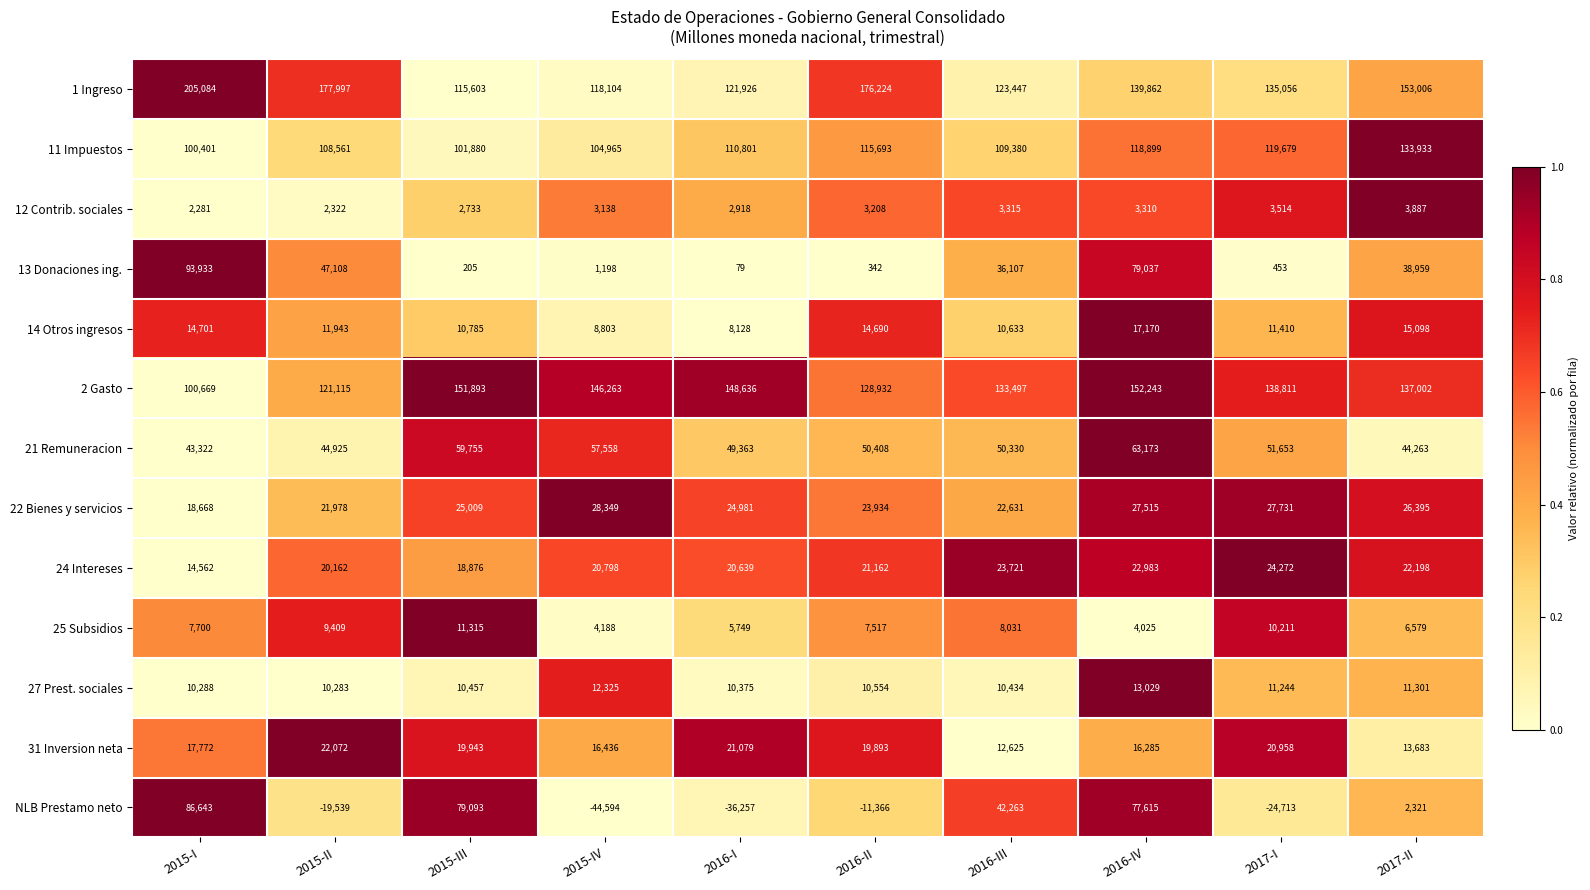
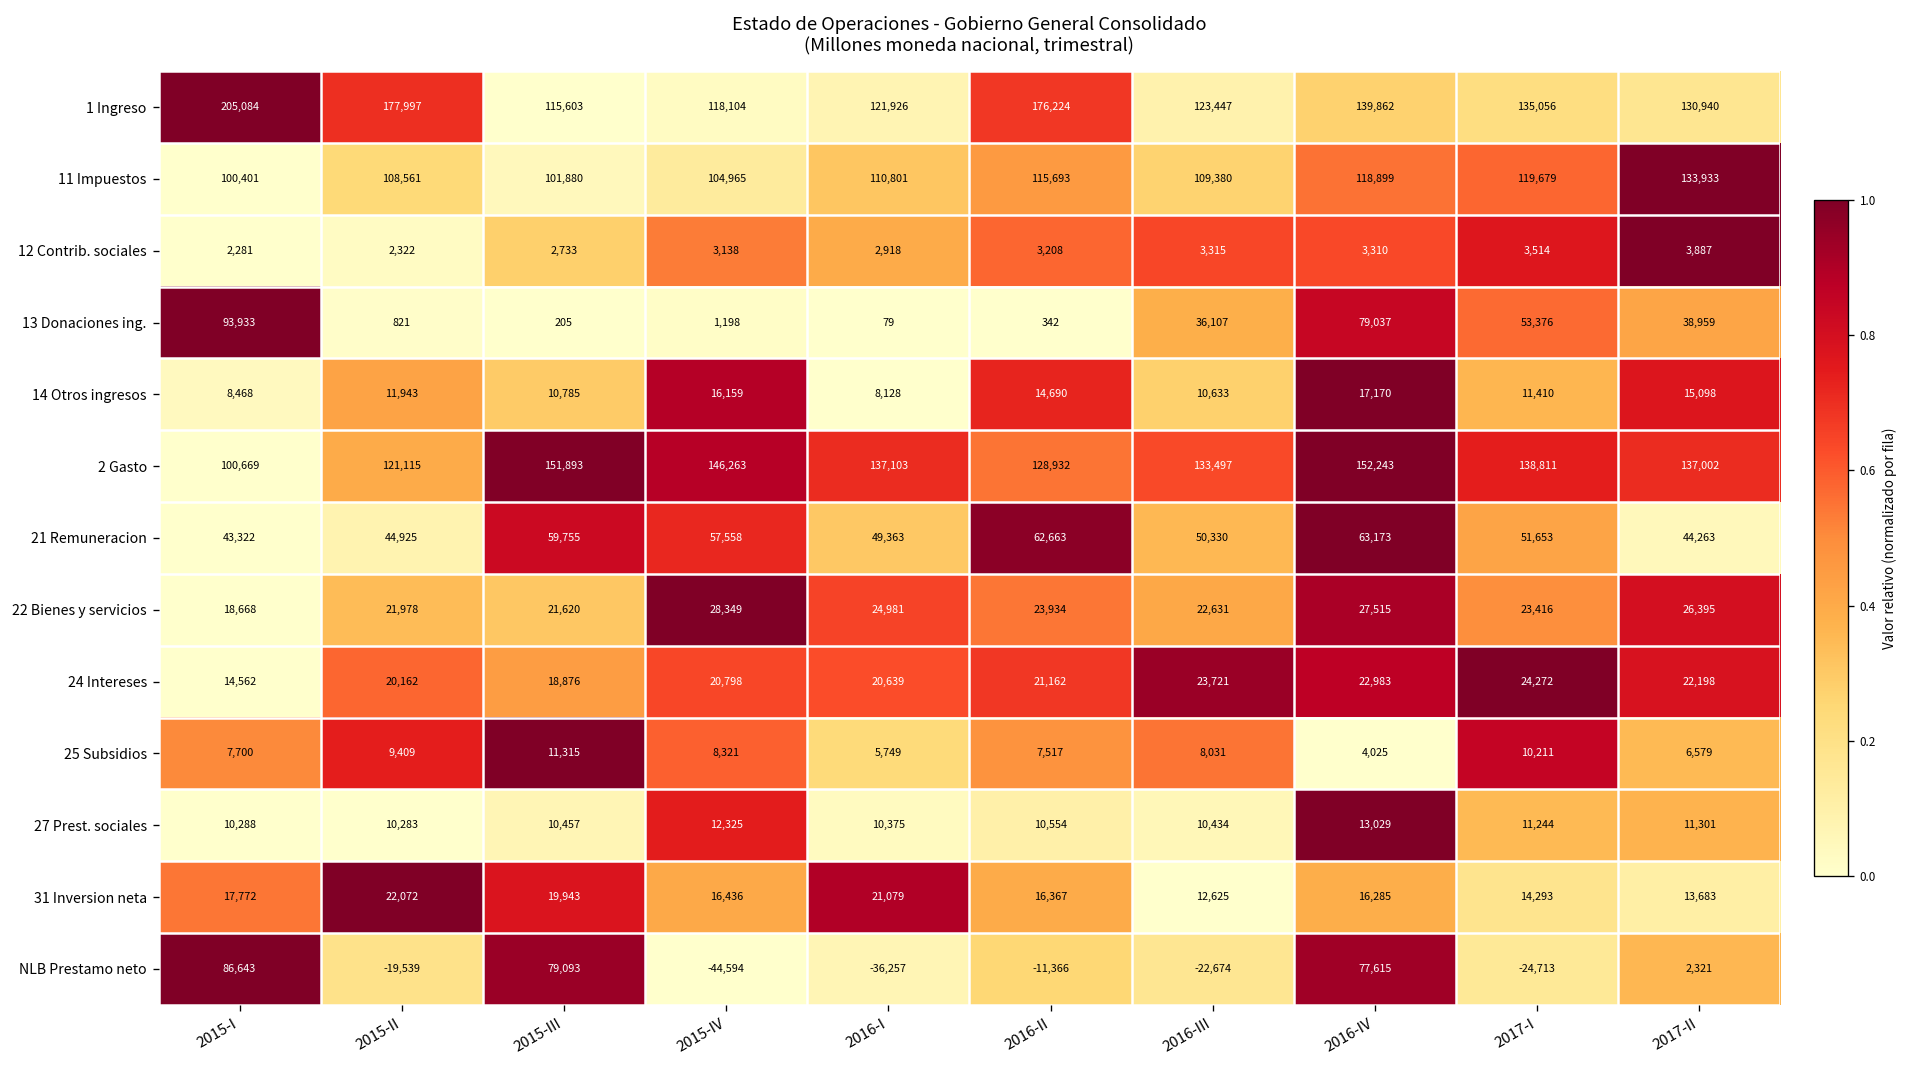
  {
    "1 Ingreso": {
      "2015-I": "205,084",
      "2015-II": "177,997",
      "2015-III": "115,603",
      "2015-IV": "118,104",
      "2016-I": "121,926",
      "2016-II": "176,224",
      "2016-III": "123,447",
      "2016-IV": "139,862",
      "2017-I": "135,056",
-     "2017-II": "153,006"
+     "2017-II": "130,940"
    },
    "11 Impuestos": {
      "2015-I": "100,401",
      "2015-II": "108,561",
      "2015-III": "101,880",
      "2015-IV": "104,965",
      "2016-I": "110,801",
      "2016-II": "115,693",
      "2016-III": "109,380",
      "2016-IV": "118,899",
      "2017-I": "119,679",
      "2017-II": "133,933"
    },
    "12 Contrib. sociales": {
      "2015-I": "2,281",
      "2015-II": "2,322",
      "2015-III": "2,733",
      "2015-IV": "3,138",
      "2016-I": "2,918",
      "2016-II": "3,208",
      "2016-III": "3,315",
      "2016-IV": "3,310",
      "2017-I": "3,514",
      "2017-II": "3,887"
    },
    "13 Donaciones ing.": {
      "2015-I": "93,933",
-     "2015-II": "47,108",
+     "2015-II": "821",
      "2015-III": "205",
      "2015-IV": "1,198",
      "2016-I": "79",
      "2016-II": "342",
      "2016-III": "36,107",
      "2016-IV": "79,037",
-     "2017-I": "453",
+     "2017-I": "53,376",
      "2017-II": "38,959"
    },
    "14 Otros ingresos": {
-     "2015-I": "14,701",
+     "2015-I": "8,468",
      "2015-II": "11,943",
      "2015-III": "10,785",
-     "2015-IV": "8,803",
+     "2015-IV": "16,159",
      "2016-I": "8,128",
      "2016-II": "14,690",
      "2016-III": "10,633",
      "2016-IV": "17,170",
      "2017-I": "11,410",
      "2017-II": "15,098"
    },
    "2 Gasto": {
      "2015-I": "100,669",
      "2015-II": "121,115",
      "2015-III": "151,893",
      "2015-IV": "146,263",
-     "2016-I": "148,636",
+     "2016-I": "137,103",
      "2016-II": "128,932",
      "2016-III": "133,497",
      "2016-IV": "152,243",
      "2017-I": "138,811",
      "2017-II": "137,002"
    },
    "21 Remuneracion": {
      "2015-I": "43,322",
      "2015-II": "44,925",
      "2015-III": "59,755",
      "2015-IV": "57,558",
      "2016-I": "49,363",
-     "2016-II": "50,408",
+     "2016-II": "62,663",
      "2016-III": "50,330",
      "2016-IV": "63,173",
      "2017-I": "51,653",
      "2017-II": "44,263"
    },
    "22 Bienes y servicios": {
      "2015-I": "18,668",
      "2015-II": "21,978",
-     "2015-III": "25,009",
+     "2015-III": "21,620",
      "2015-IV": "28,349",
      "2016-I": "24,981",
      "2016-II": "23,934",
      "2016-III": "22,631",
      "2016-IV": "27,515",
-     "2017-I": "27,731",
+     "2017-I": "23,416",
      "2017-II": "26,395"
    },
    "24 Intereses": {
      "2015-I": "14,562",
      "2015-II": "20,162",
      "2015-III": "18,876",
      "2015-IV": "20,798",
      "2016-I": "20,639",
      "2016-II": "21,162",
      "2016-III": "23,721",
      "2016-IV": "22,983",
      "2017-I": "24,272",
      "2017-II": "22,198"
    },
    "25 Subsidios": {
      "2015-I": "7,700",
      "2015-II": "9,409",
      "2015-III": "11,315",
-     "2015-IV": "4,188",
+     "2015-IV": "8,321",
      "2016-I": "5,749",
      "2016-II": "7,517",
      "2016-III": "8,031",
      "2016-IV": "4,025",
      "2017-I": "10,211",
      "2017-II": "6,579"
    },
    "27 Prest. sociales": {
      "2015-I": "10,288",
      "2015-II": "10,283",
      "2015-III": "10,457",
      "2015-IV": "12,325",
      "2016-I": "10,375",
      "2016-II": "10,554",
      "2016-III": "10,434",
      "2016-IV": "13,029",
      "2017-I": "11,244",
      "2017-II": "11,301"
    },
    "31 Inversion neta": {
      "2015-I": "17,772",
      "2015-II": "22,072",
      "2015-III": "19,943",
      "2015-IV": "16,436",
      "2016-I": "21,079",
-     "2016-II": "19,893",
+     "2016-II": "16,367",
      "2016-III": "12,625",
      "2016-IV": "16,285",
-     "2017-I": "20,958",
+     "2017-I": "14,293",
      "2017-II": "13,683"
    },
    "NLB Prestamo neto": {
      "2015-I": "86,643",
      "2015-II": "-19,539",
      "2015-III": "79,093",
      "2015-IV": "-44,594",
      "2016-I": "-36,257",
      "2016-II": "-11,366",
-     "2016-III": "42,263",
+     "2016-III": "-22,674",
      "2016-IV": "77,615",
      "2017-I": "-24,713",
      "2017-II": "2,321"
    }
  }
